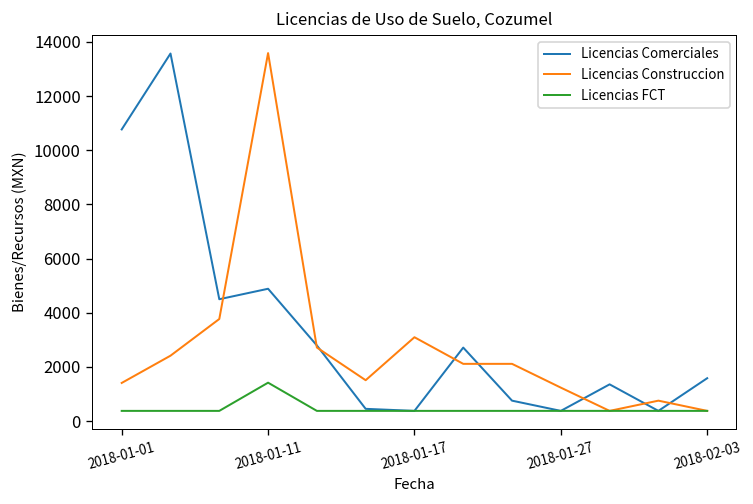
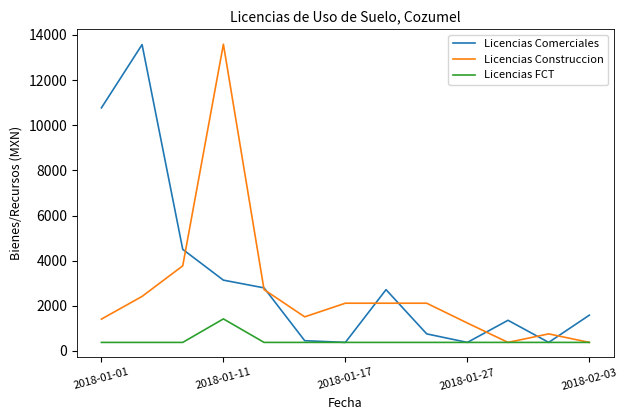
  {
    "Licencias Comerciales": {
      "2018-01-01": 10800,
-     "2018-01-11": 4900,
+     "2018-01-11": 3100,
      "2018-02-03": 1600
    },
    "Licencias Construccion": {
      "2018-01-01": 1400,
      "2018-01-11": 13600,
-     "2018-01-17": 3100,
+     "2018-01-17": 2100,
      "2018-01-27": 1200
    },
    "Licencias FCT": {
      "2018-01-01": 400,
      "2018-01-11": 1400
    }
  }
